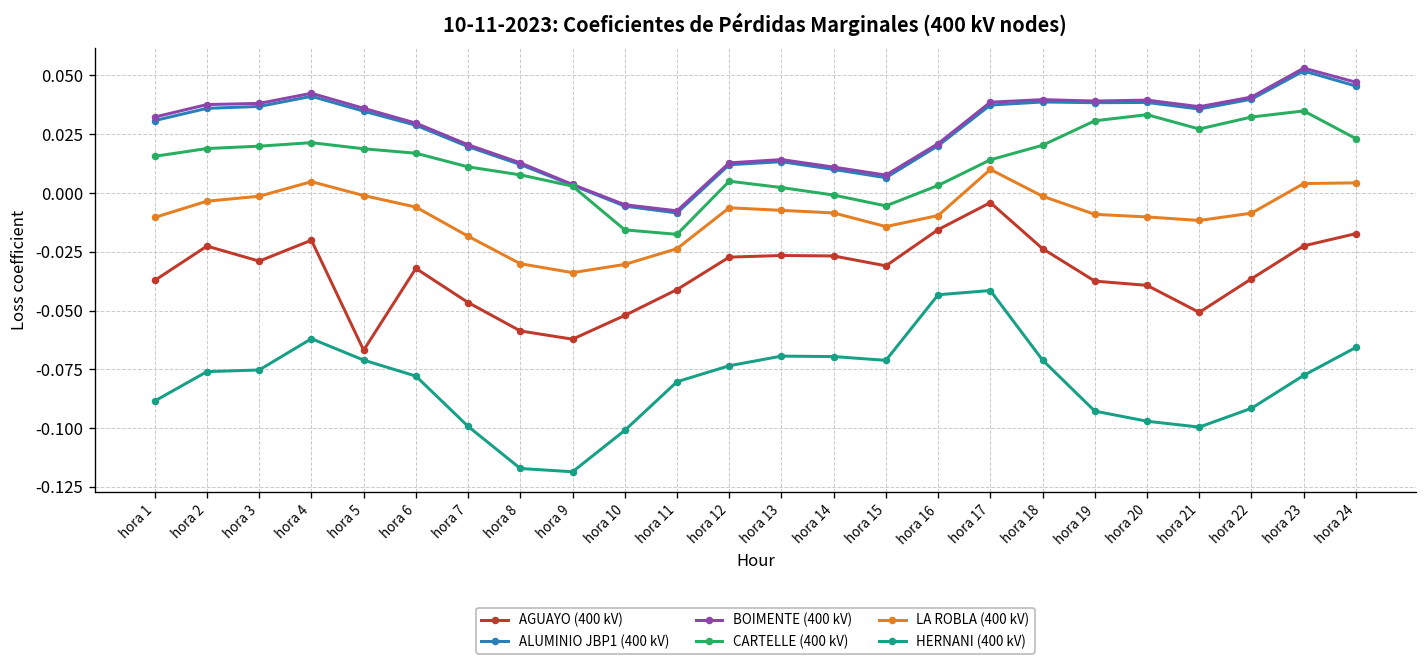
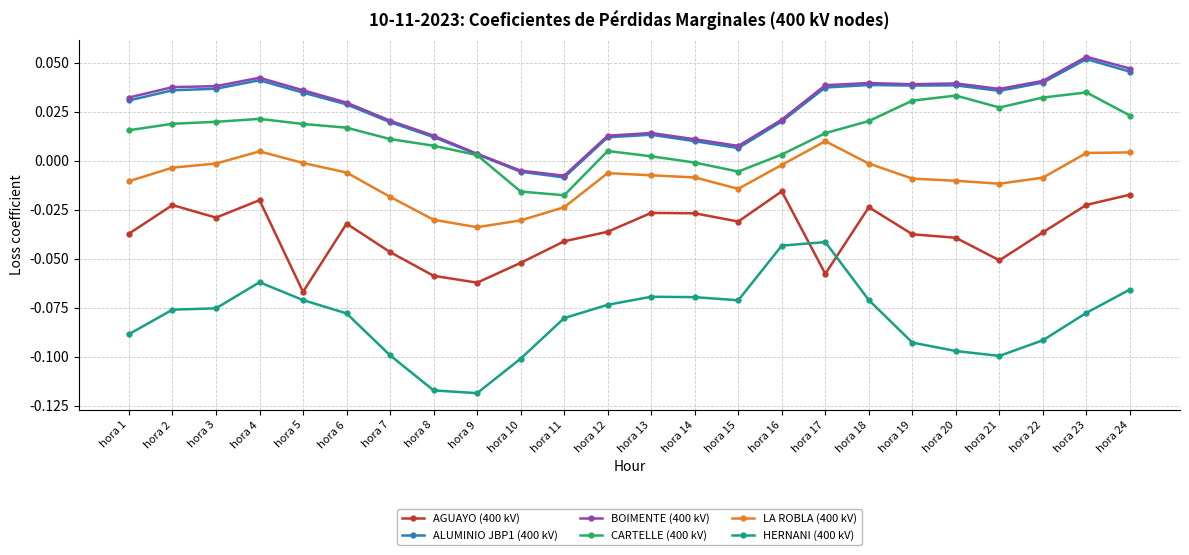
  {
    "AGUAYO (400 kV)": {
      "hora 1": -0.037,
      "hora 2": -0.023,
      "hora 3": -0.029,
      "hora 4": -0.020,
      "hora 5": -0.067,
      "hora 6": -0.032,
      "hora 7": -0.047,
      "hora 8": -0.059,
      "hora 9": -0.062,
      "hora 10": -0.052,
      "hora 11": -0.041,
-     "hora 12": -0.027,
+     "hora 12": -0.036,
      "hora 13": -0.027,
      "hora 14": -0.027,
      "hora 15": -0.031,
      "hora 16": -0.016,
-     "hora 17": -0.004,
+     "hora 17": -0.058,
      "hora 18": -0.024,
      "hora 19": -0.038,
      "hora 20": -0.039,
      "hora 21": -0.051,
      "hora 22": -0.037,
      "hora 23": -0.023,
      "hora 24": -0.017
    },
    "ALUMINIO JBP1 (400 kV)": {
      "hora 1": 0.031,
      "hora 2": 0.036,
      "hora 24": 0.046
    },
    "BOIMENTE (400 kV)": {
      "hora 1": 0.032,
      "hora 2": 0.038,
      "hora 24": 0.047
    },
    "LA ROBLA (400 kV)": {
      "hora 1": -0.010,
      "hora 2": -0.004,
      "hora 3": -0.001,
      "hora 4": 0.005,
      "hora 5": -0.001,
      "hora 6": -0.006,
      "hora 7": -0.018,
      "hora 8": -0.030,
      "hora 9": -0.034,
      "hora 10": -0.030,
      "hora 11": -0.024,
      "hora 12": -0.006,
      "hora 13": -0.007,
      "hora 14": -0.009,
      "hora 15": -0.014,
-     "hora 16": -0.010,
+     "hora 16": -0.002,
      "hora 17": 0.010,
      "hora 18": -0.001,
      "hora 19": -0.009,
      "hora 20": -0.010,
      "hora 21": -0.012,
      "hora 22": -0.009,
      "hora 23": 0.004,
      "hora 24": 0.004
    }
  }
